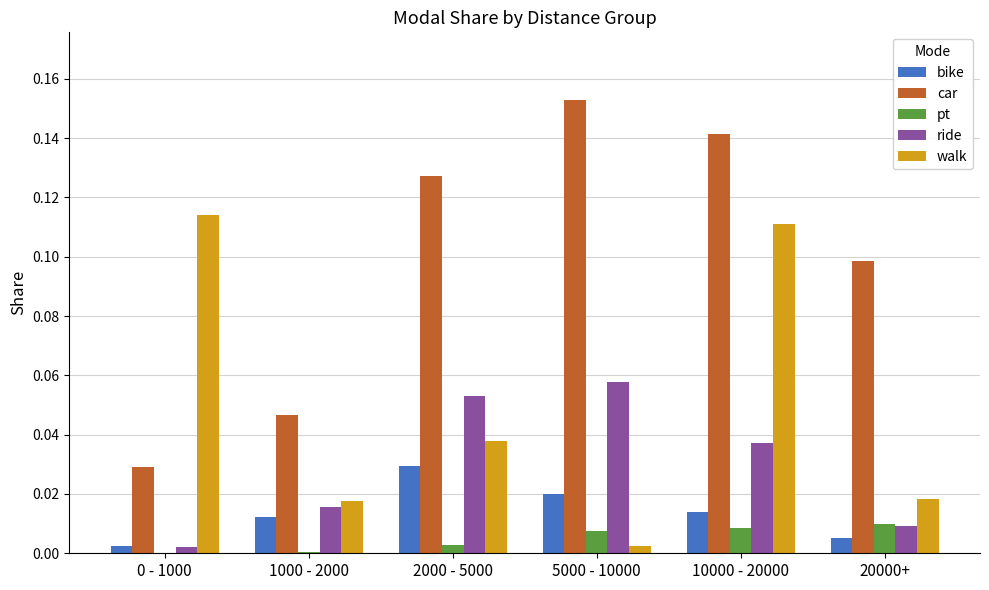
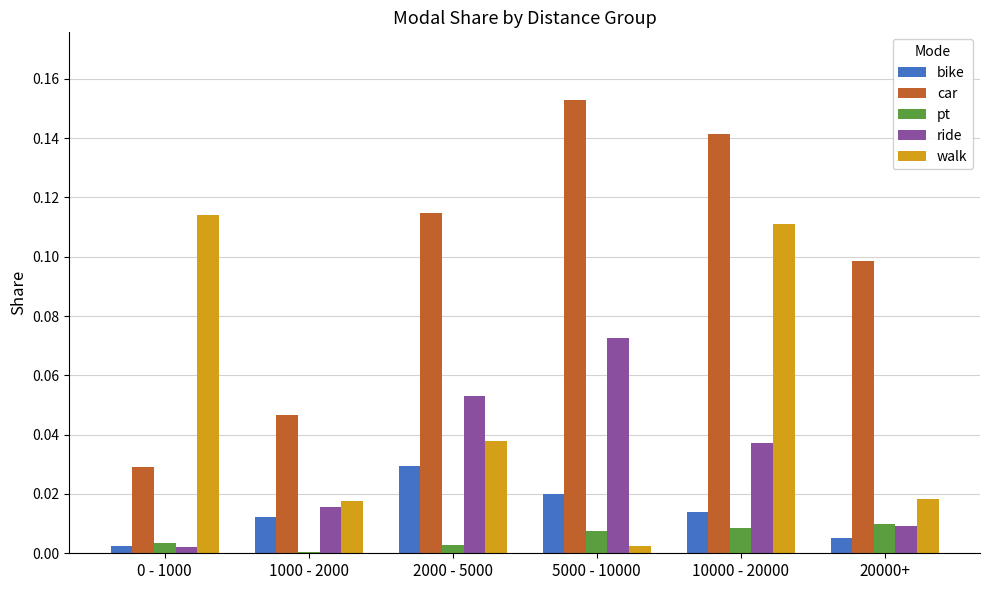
  {
    "bike": {
      "0 - 1000": 0.003,
      "1000 - 2000": 0.012,
      "2000 - 5000": 0.029,
      "5000 - 10000": 0.020,
      "10000 - 20000": 0.014,
      "20000+": 0.005
    },
    "car": {
      "0 - 1000": 0.029,
      "1000 - 2000": 0.047,
-     "2000 - 5000": 0.127,
+     "2000 - 5000": 0.115,
      "5000 - 10000": 0.153,
      "10000 - 20000": 0.141,
      "20000+": 0.099
    },
    "pt": {
-     "0 - 1000": 0.000,
+     "0 - 1000": 0.004,
      "2000 - 5000": 0.003,
      "5000 - 10000": 0.007,
      "10000 - 20000": 0.009,
      "20000+": 0.010
    },
    "ride": {
      "0 - 1000": 0.002,
      "1000 - 2000": 0.016,
      "2000 - 5000": 0.053,
-     "5000 - 10000": 0.058,
+     "5000 - 10000": 0.072,
      "10000 - 20000": 0.037,
      "20000+": 0.009
    },
    "walk": {
      "0 - 1000": 0.114,
      "1000 - 2000": 0.018,
      "2000 - 5000": 0.038,
      "5000 - 10000": 0.002,
      "10000 - 20000": 0.111,
      "20000+": 0.018
    }
  }
